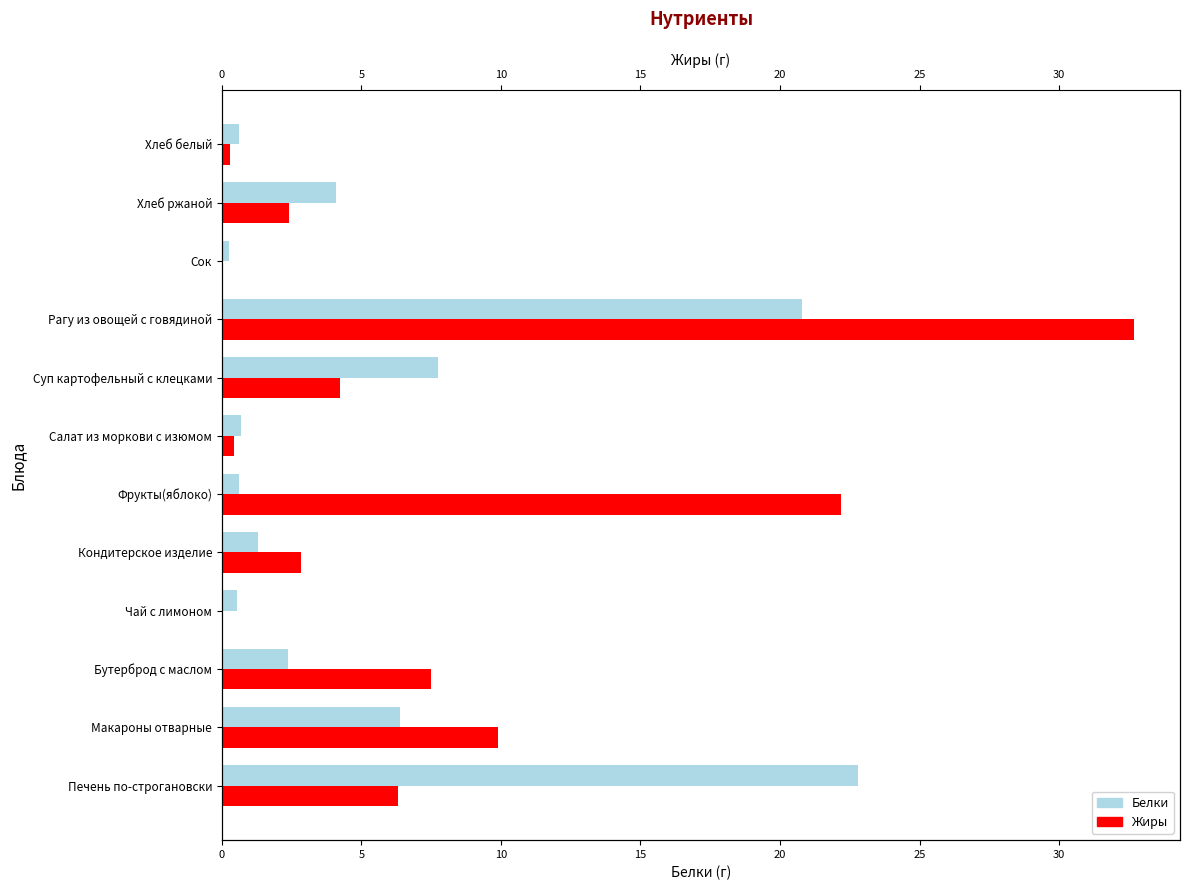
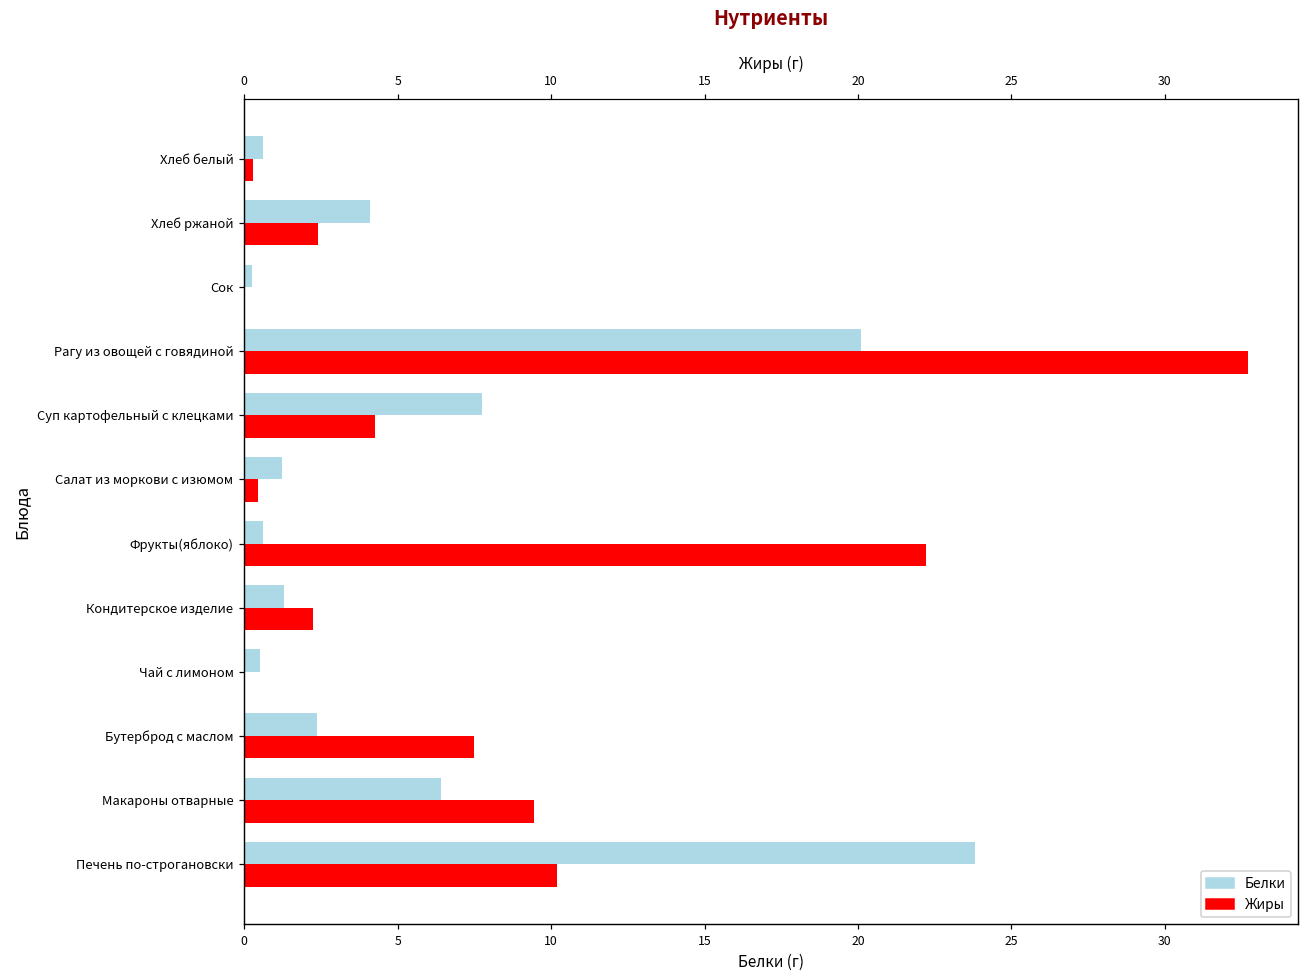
  {
    "Белки": {
      "Хлеб белый": 0.6,
      "Хлеб ржаной": 4.1,
      "Сок": 0.3,
-     "Рагу из овощей с говядиной": 20.8,
+     "Рагу из овощей с говядиной": 20.1,
      "Суп картофельный с клецками": 7.8,
-     "Салат из моркови с изюмом": 0.7,
+     "Салат из моркови с изюмом": 1.3,
      "Фрукты(яблоко)": 0.6,
      "Кондитерское изделие": 1.3,
      "Чай с лимоном": 0.5,
      "Бутерброд с маслом": 2.4,
      "Макароны отварные": 6.4,
-     "Печень по-строгановски": 22.8
+     "Печень по-строгановски": 23.8
    },
    "Жиры": {
      "Хлеб белый": 0.3,
      "Хлеб ржаной": 2.4,
      "Сок": 0.0,
      "Рагу из овощей с говядиной": 32.7,
      "Суп картофельный с клецками": 4.3,
      "Салат из моркови с изюмом": 0.4,
      "Фрукты(яблоко)": 22.2,
-     "Кондитерское изделие": 2.8,
+     "Кондитерское изделие": 2.3,
      "Чай с лимоном": 0.0,
      "Бутерброд с маслом": 7.5,
-     "Макароны отварные": 9.9,
-     "Печень по-строгановски": 6.3
+     "Макароны отварные": 9.5,
+     "Печень по-строгановски": 10.2
    }
  }
